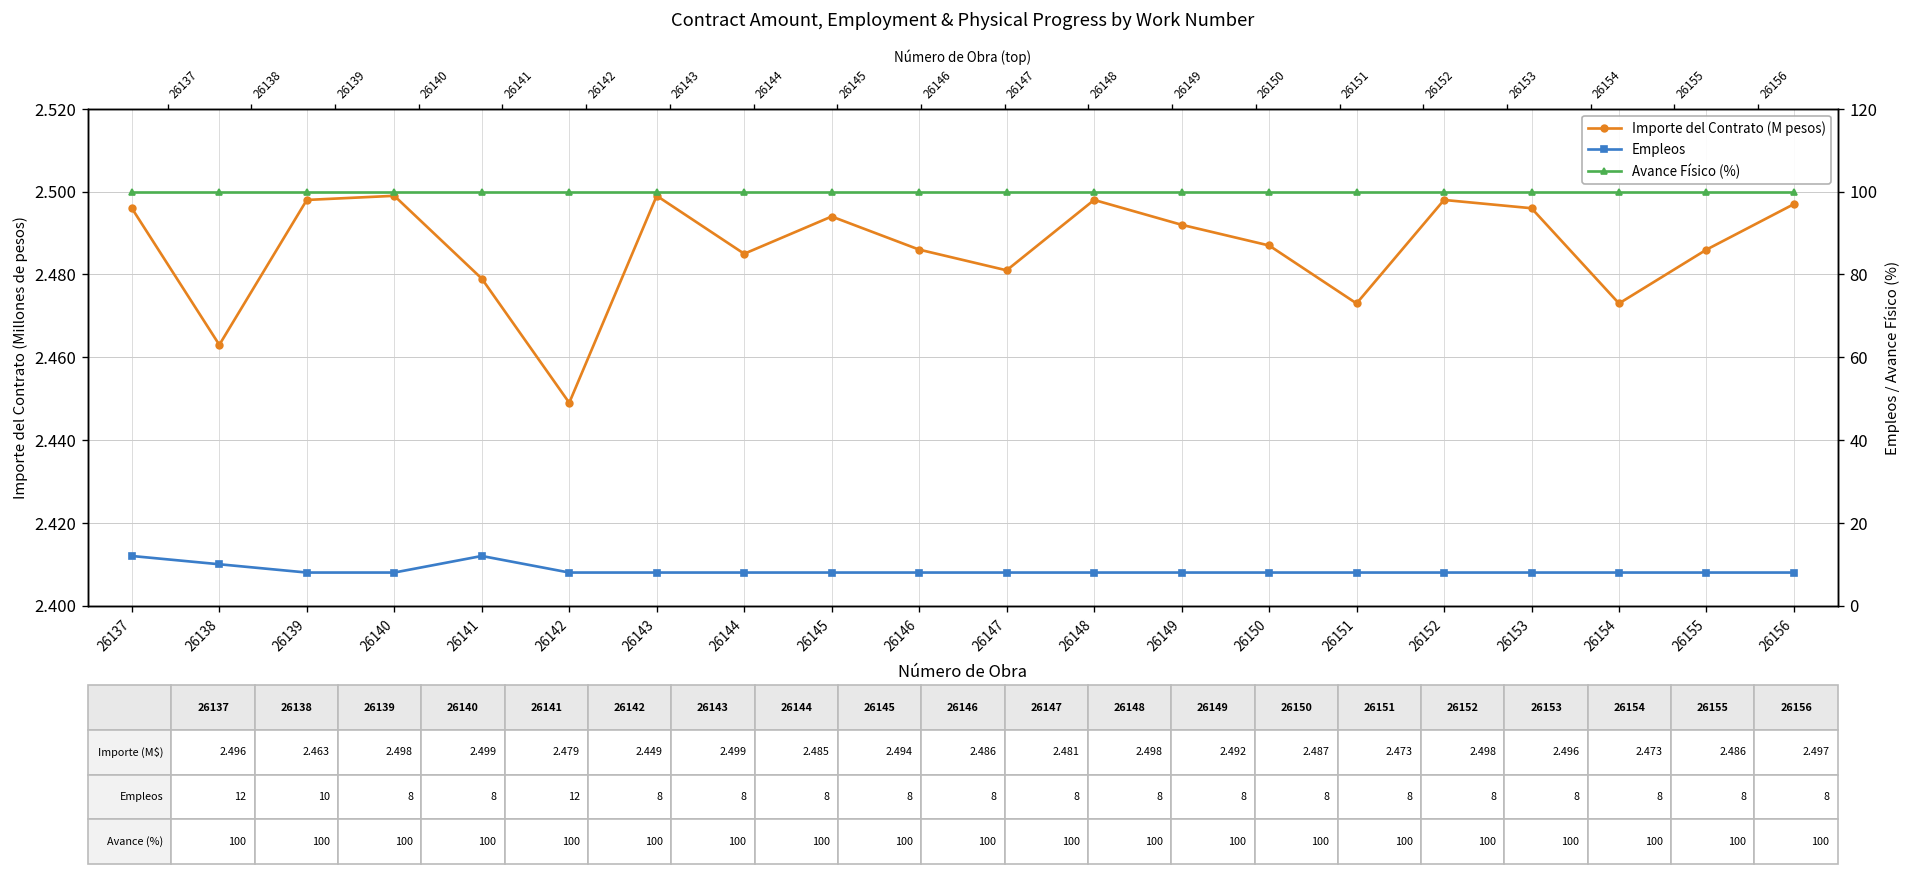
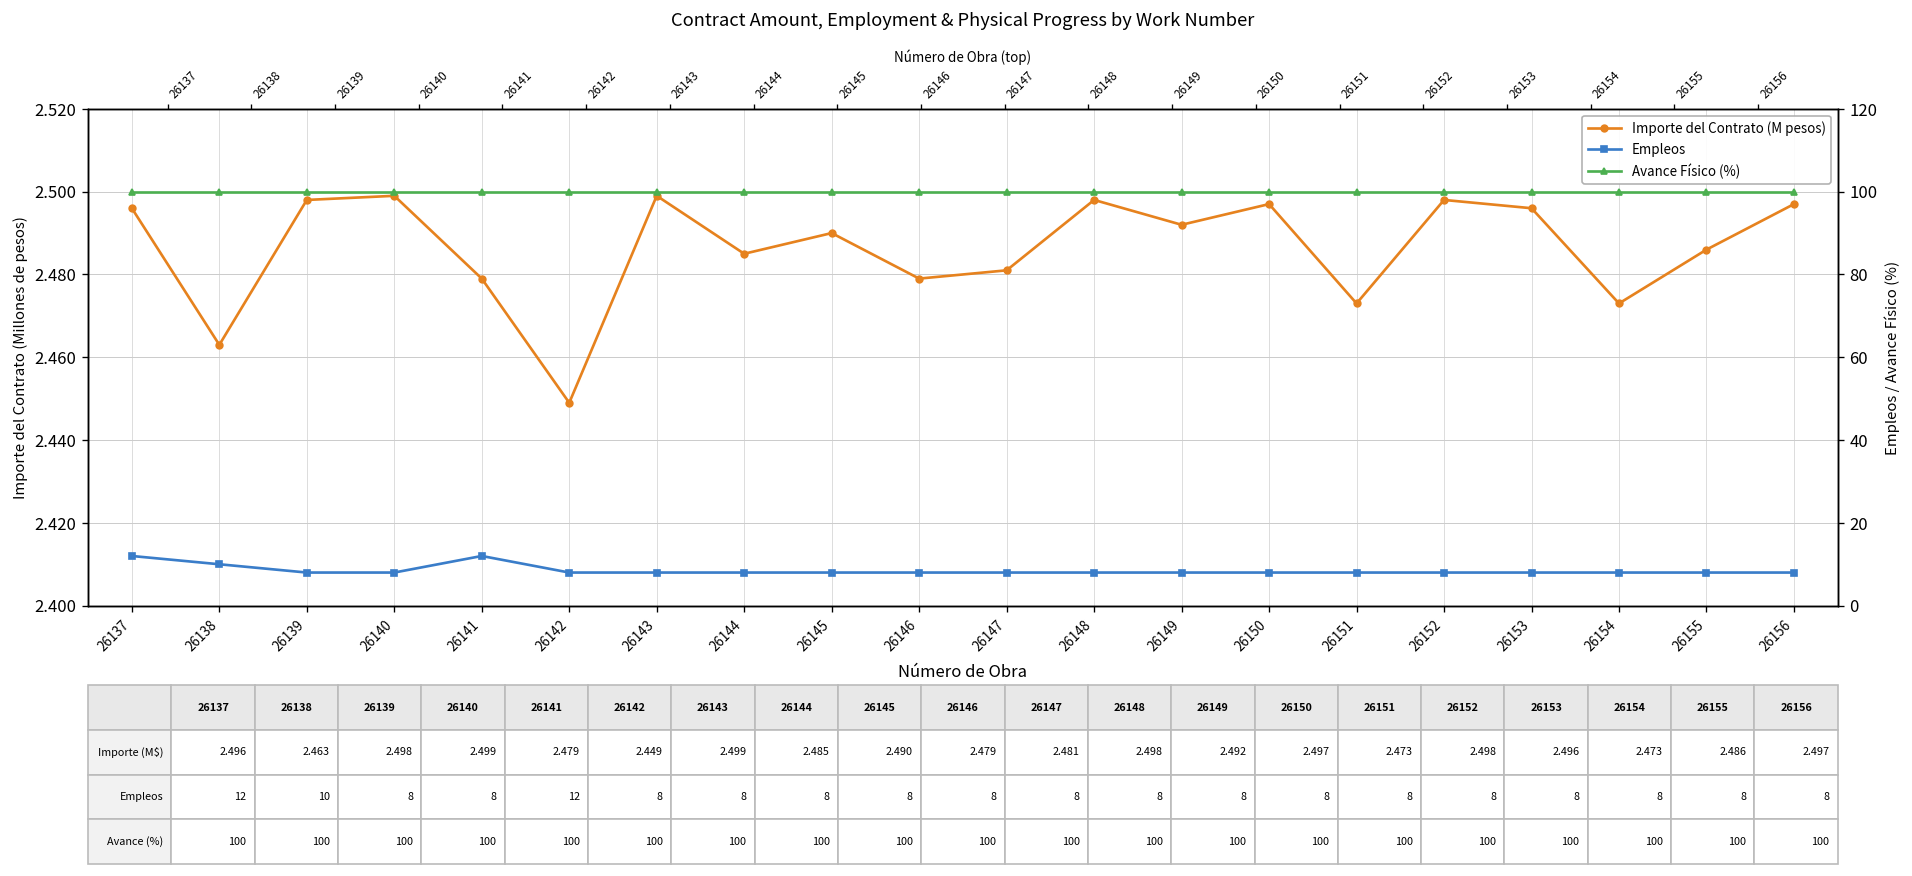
  {
    "Importe del Contrato (M pesos)": {
-     "26145": 2.494,
-     "26146": 2.486,
-     "26150": 2.487
+     "26145": 2.490,
+     "26146": 2.479,
+     "26150": 2.497
    }
  }
